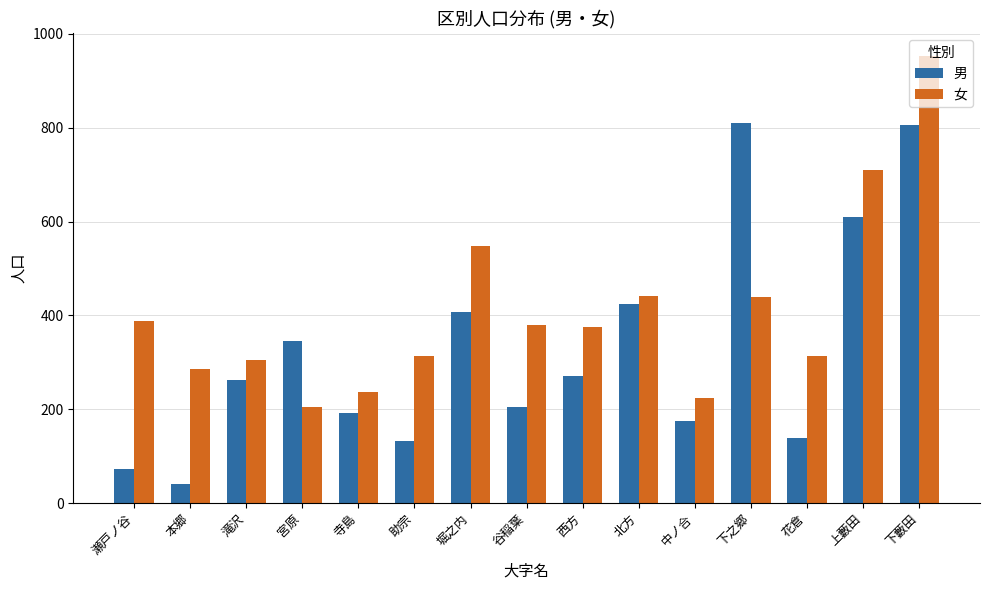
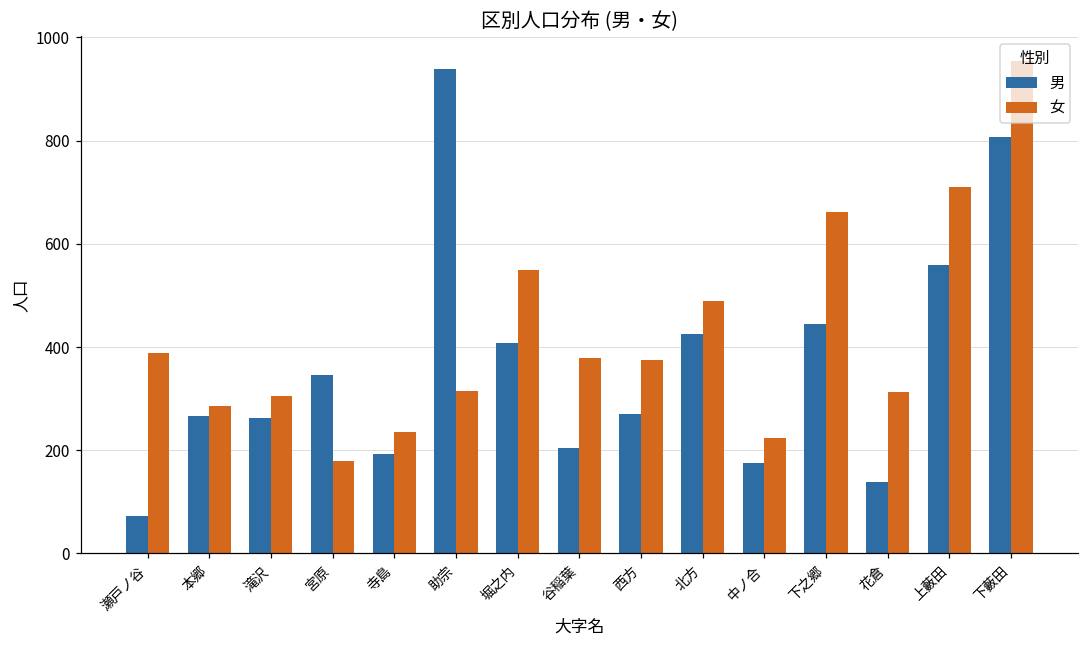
  {
    "男": {
      "瀬戸ノ谷": 70,
-     "本郷": 40,
+     "本郷": 270,
      "滝沢": 260,
      "宮原": 350,
      "寺島": 190,
-     "助宗": 130,
+     "助宗": 940,
      "堀之内": 410,
      "谷稲葉": 210,
      "西方": 270,
      "北方": 430,
      "中ノ合": 180,
-     "下之郷": 810,
+     "下之郷": 440,
      "花倉": 140,
-     "上藪田": 610,
+     "上藪田": 560,
      "下藪田": 810
    },
    "女": {
      "瀬戸ノ谷": 390,
      "本郷": 290,
      "滝沢": 310,
-     "宮原": 210,
+     "宮原": 180,
      "寺島": 240,
      "助宗": 310,
      "堀之内": 550,
      "谷稲葉": 380,
      "西方": 380,
-     "北方": 440,
+     "北方": 490,
      "中ノ合": 220,
-     "下之郷": 440,
+     "下之郷": 660,
      "花倉": 310,
      "上藪田": 710
    }
  }
